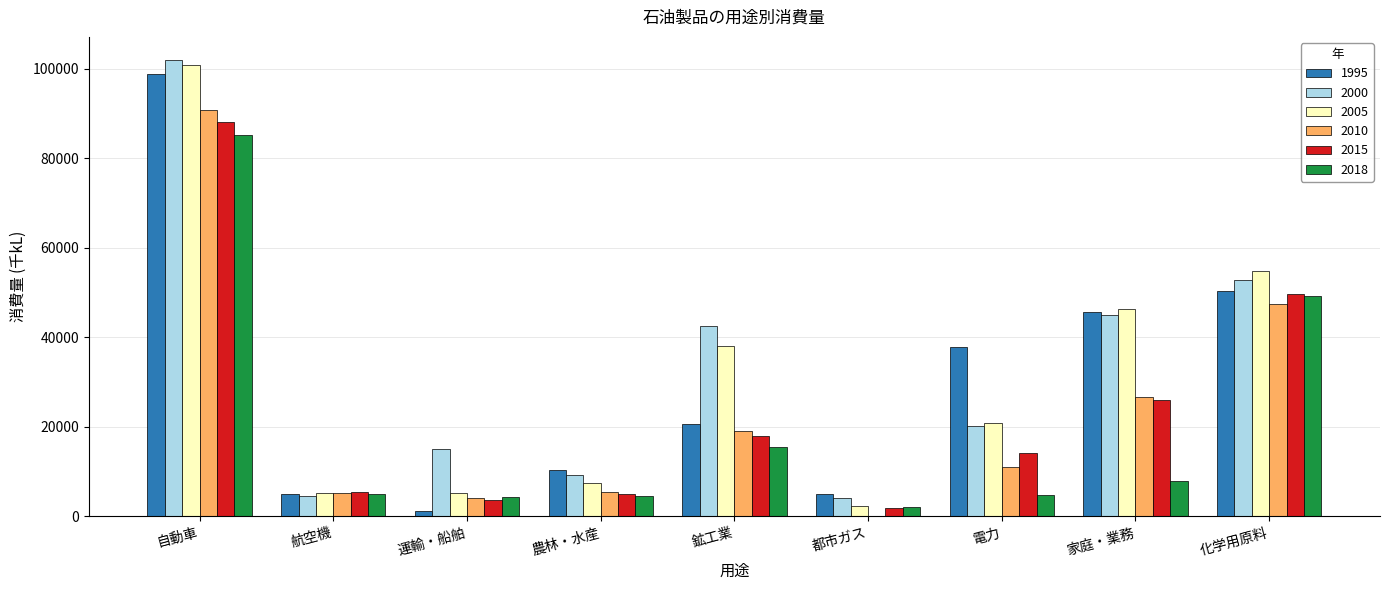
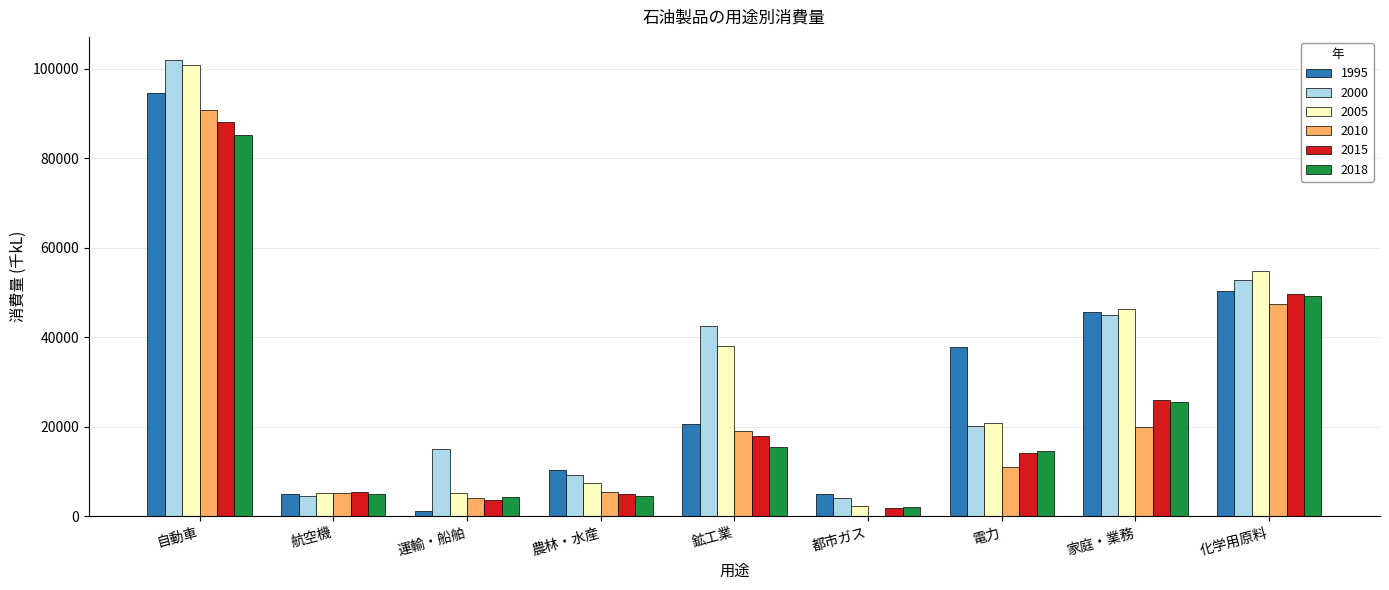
  {
    "1995": {
-     "自動車": 99000,
+     "自動車": 95000,
      "航空機": 5000,
      "運輸・船舶": 1000,
      "農林・水産": 10000,
      "鉱工業": 21000,
      "都市ガス": 5000,
      "電力": 38000,
      "家庭・業務": 46000,
      "化学用原料": 50000
    },
    "2000": {
      "自動車": 102000,
      "航空機": 5000,
      "運輸・船舶": 15000,
      "農林・水産": 9000,
      "鉱工業": 43000,
      "都市ガス": 4000,
      "電力": 20000,
      "家庭・業務": 45000,
      "化学用原料": 53000
    },
    "2005": {
      "自動車": 101000,
      "航空機": 5000,
      "運輸・船舶": 5000,
      "農林・水産": 7000,
      "鉱工業": 38000,
      "都市ガス": 2000,
      "電力": 21000,
      "家庭・業務": 46000,
      "化学用原料": 55000
    },
    "2010": {
      "自動車": 91000,
      "航空機": 5000,
      "運輸・船舶": 4000,
      "農林・水産": 6000,
      "鉱工業": 19000,
      "都市ガス": 0,
      "電力": 11000,
-     "家庭・業務": 27000,
+     "家庭・業務": 20000,
      "化学用原料": 47000
    },
    "2015": {
      "自動車": 88000,
      "航空機": 5000,
      "運輸・船舶": 4000,
      "農林・水産": 5000,
      "鉱工業": 18000,
      "都市ガス": 2000,
      "電力": 14000,
      "家庭・業務": 26000,
      "化学用原料": 50000
    },
    "2018": {
      "自動車": 85000,
      "航空機": 5000,
      "運輸・船舶": 4000,
      "農林・水産": 4000,
      "鉱工業": 16000,
      "都市ガス": 2000,
-     "電力": 5000,
-     "家庭・業務": 8000,
+     "電力": 15000,
+     "家庭・業務": 25000,
      "化学用原料": 49000
    }
  }
